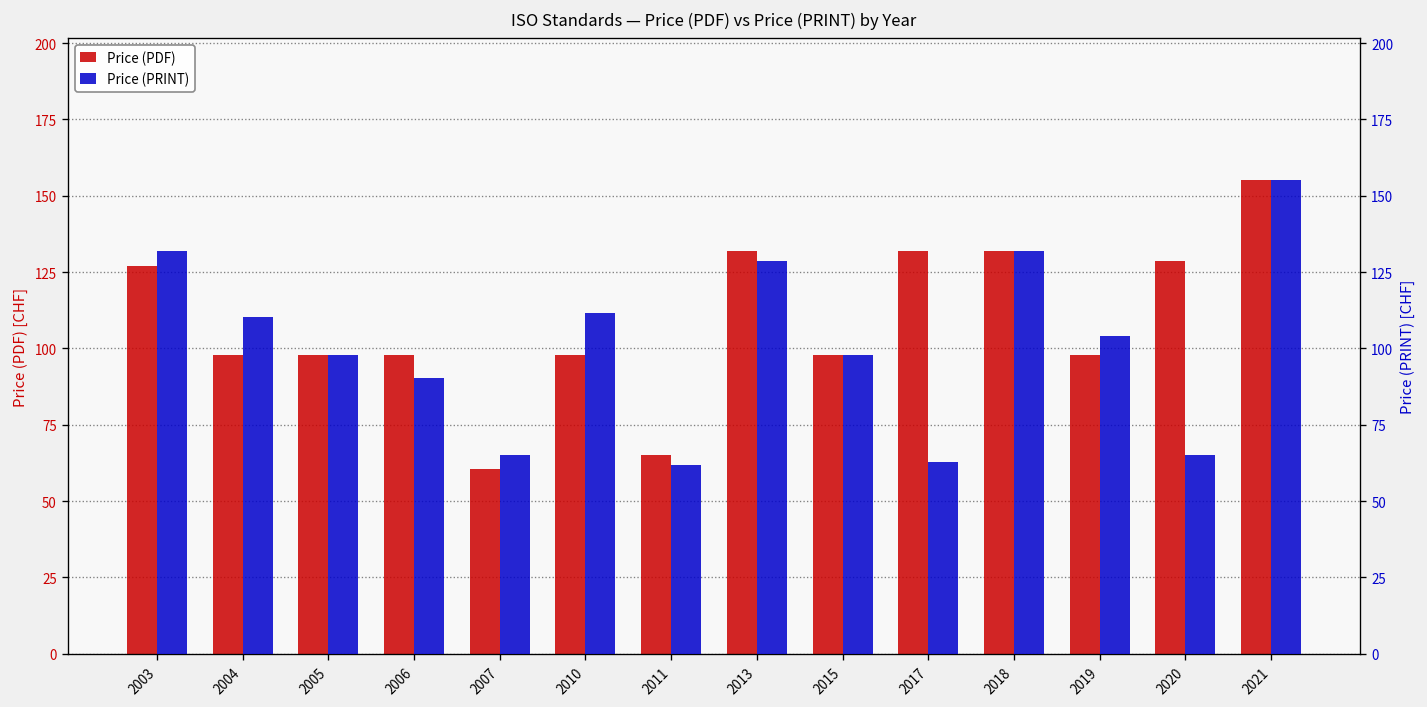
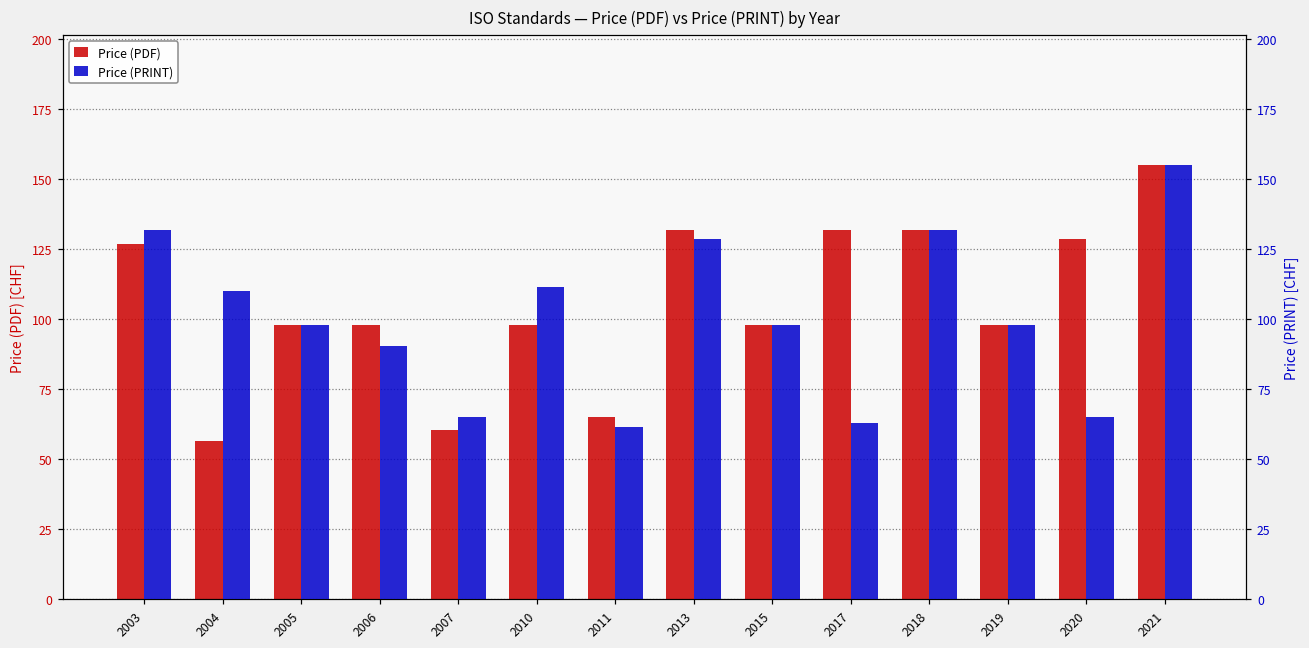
  {
    "Price (PDF)": {
      "2003": 127,
-     "2004": 98,
+     "2004": 57,
      "2005": 98,
      "2006": 98,
      "2007": 61,
      "2010": 98,
      "2011": 65,
      "2013": 132,
      "2015": 98,
      "2017": 132,
      "2018": 132,
      "2019": 98,
      "2020": 129,
      "2021": 155
    },
    "Price (PRINT)": {
      "2003": 132,
      "2004": 110,
      "2005": 98,
      "2006": 90,
      "2007": 65,
      "2010": 112,
      "2011": 62,
      "2013": 129,
      "2015": 98,
      "2017": 63,
      "2018": 132,
-     "2019": 104,
+     "2019": 98,
      "2020": 65,
      "2021": 155
    }
  }
